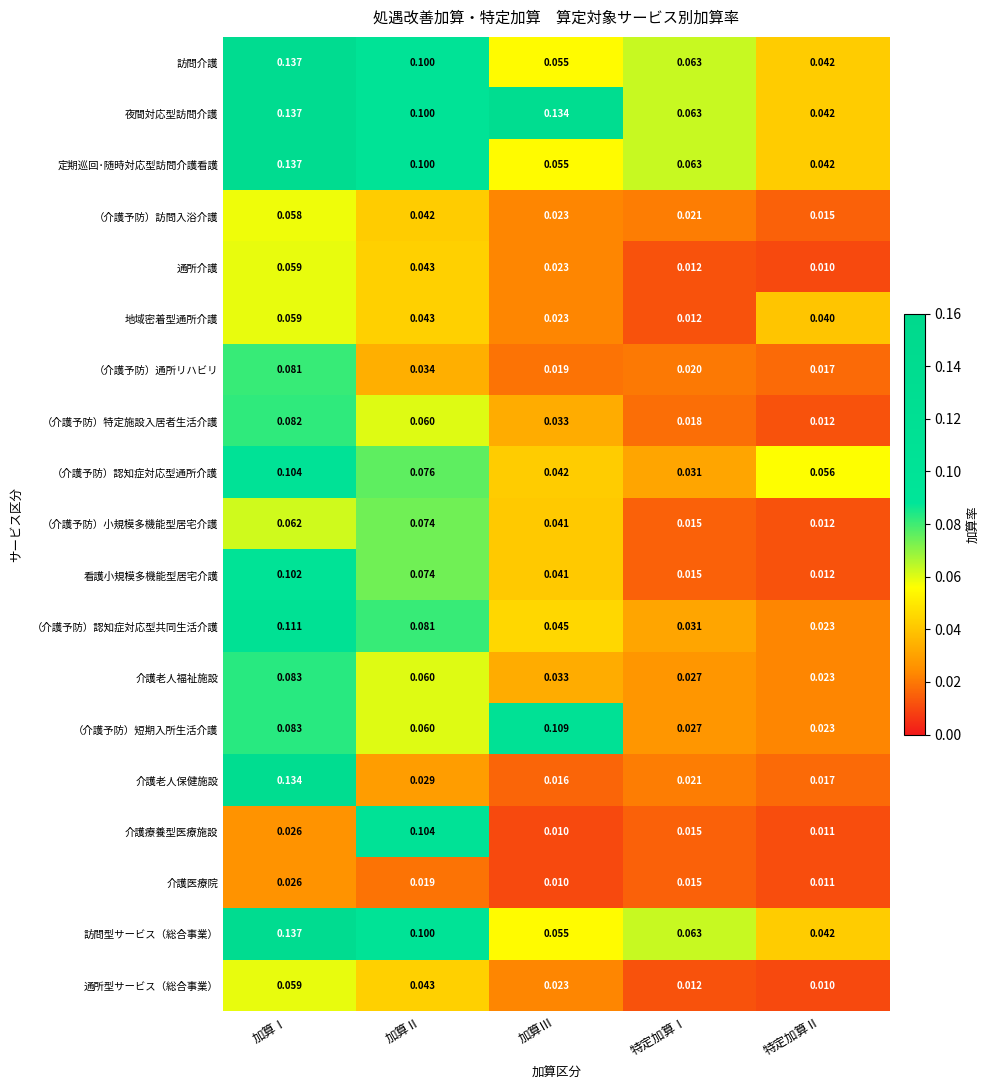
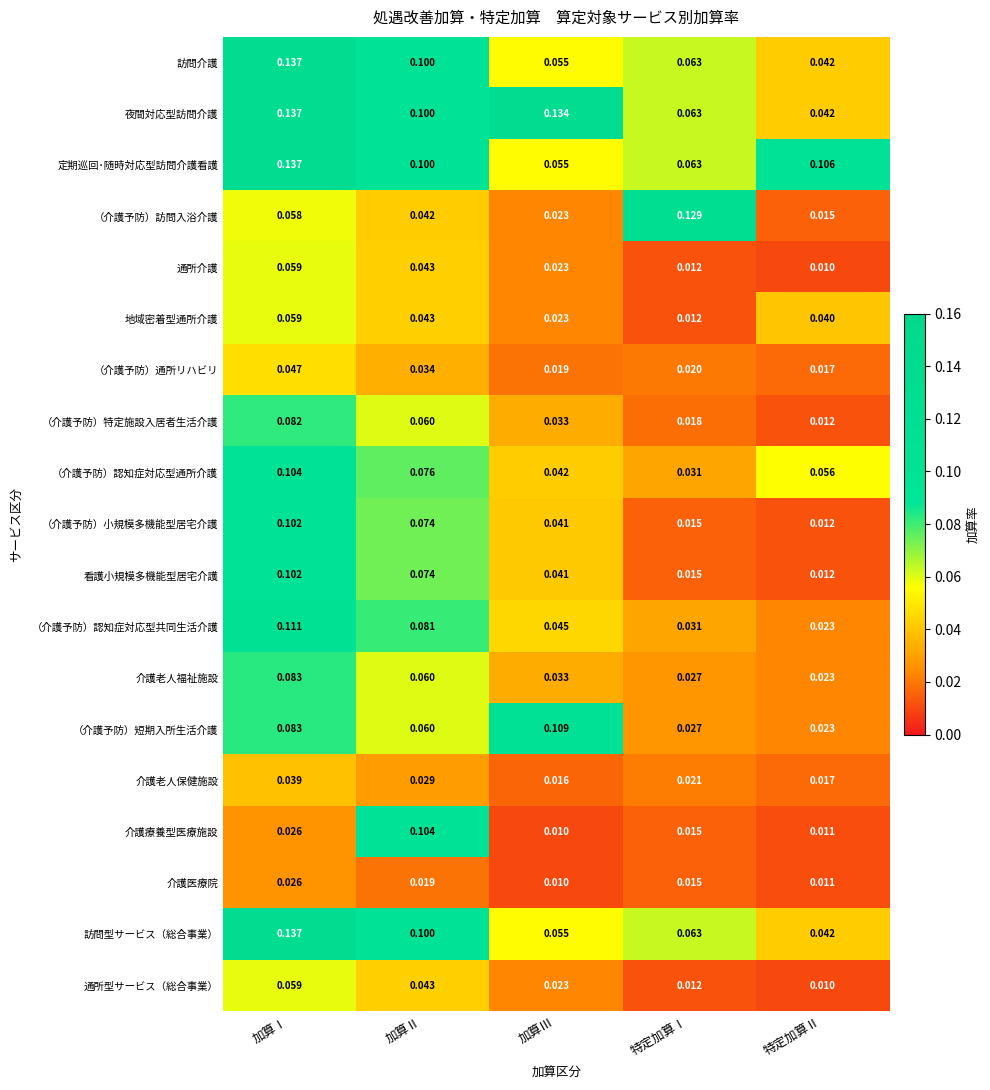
  {
    "訪問介護": {
      "加算Ⅰ": 0.137,
      "加算Ⅱ": 0.100,
      "加算Ⅲ": 0.055,
      "特定加算Ⅰ": 0.063,
      "特定加算Ⅱ": 0.042
    },
    "夜間対応型訪問介護": {
      "加算Ⅰ": 0.137,
      "加算Ⅱ": 0.100,
      "加算Ⅲ": 0.134,
      "特定加算Ⅰ": 0.063,
      "特定加算Ⅱ": 0.042
    },
    "定期巡回･随時対応型訪問介護看護": {
      "加算Ⅰ": 0.137,
      "加算Ⅱ": 0.100,
      "加算Ⅲ": 0.055,
      "特定加算Ⅰ": 0.063,
-     "特定加算Ⅱ": 0.042
+     "特定加算Ⅱ": 0.106
    },
    "（介護予防）訪問入浴介護": {
      "加算Ⅰ": 0.058,
      "加算Ⅱ": 0.042,
      "加算Ⅲ": 0.023,
-     "特定加算Ⅰ": 0.021,
+     "特定加算Ⅰ": 0.129,
      "特定加算Ⅱ": 0.015
    },
    "通所介護": {
      "加算Ⅰ": 0.059,
      "加算Ⅱ": 0.043,
      "加算Ⅲ": 0.023,
      "特定加算Ⅰ": 0.012,
      "特定加算Ⅱ": 0.010
    },
    "地域密着型通所介護": {
      "加算Ⅰ": 0.059,
      "加算Ⅱ": 0.043,
      "加算Ⅲ": 0.023,
      "特定加算Ⅰ": 0.012,
      "特定加算Ⅱ": 0.040
    },
    "（介護予防）通所リハビリ": {
-     "加算Ⅰ": 0.081,
+     "加算Ⅰ": 0.047,
      "加算Ⅱ": 0.034,
      "加算Ⅲ": 0.019,
      "特定加算Ⅰ": 0.020,
      "特定加算Ⅱ": 0.017
    },
    "（介護予防）特定施設入居者生活介護": {
      "加算Ⅰ": 0.082,
      "加算Ⅱ": 0.060,
      "加算Ⅲ": 0.033,
      "特定加算Ⅰ": 0.018,
      "特定加算Ⅱ": 0.012
    },
    "（介護予防）認知症対応型通所介護": {
      "加算Ⅰ": 0.104,
      "加算Ⅱ": 0.076,
      "加算Ⅲ": 0.042,
      "特定加算Ⅰ": 0.031,
      "特定加算Ⅱ": 0.056
    },
    "（介護予防）小規模多機能型居宅介護": {
-     "加算Ⅰ": 0.062,
+     "加算Ⅰ": 0.102,
      "加算Ⅱ": 0.074,
      "加算Ⅲ": 0.041,
      "特定加算Ⅰ": 0.015,
      "特定加算Ⅱ": 0.012
    },
    "看護小規模多機能型居宅介護": {
      "加算Ⅰ": 0.102,
      "加算Ⅱ": 0.074,
      "加算Ⅲ": 0.041,
      "特定加算Ⅰ": 0.015,
      "特定加算Ⅱ": 0.012
    },
    "（介護予防）認知症対応型共同生活介護": {
      "加算Ⅰ": 0.111,
      "加算Ⅱ": 0.081,
      "加算Ⅲ": 0.045,
      "特定加算Ⅰ": 0.031,
      "特定加算Ⅱ": 0.023
    },
    "介護老人福祉施設": {
      "加算Ⅰ": 0.083,
      "加算Ⅱ": 0.060,
      "加算Ⅲ": 0.033,
      "特定加算Ⅰ": 0.027,
      "特定加算Ⅱ": 0.023
    },
    "（介護予防）短期入所生活介護": {
      "加算Ⅰ": 0.083,
      "加算Ⅱ": 0.060,
      "加算Ⅲ": 0.109,
      "特定加算Ⅰ": 0.027,
      "特定加算Ⅱ": 0.023
    },
    "介護老人保健施設": {
-     "加算Ⅰ": 0.134,
+     "加算Ⅰ": 0.039,
      "加算Ⅱ": 0.029,
      "加算Ⅲ": 0.016,
      "特定加算Ⅰ": 0.021,
      "特定加算Ⅱ": 0.017
    },
    "介護療養型医療施設": {
      "加算Ⅰ": 0.026,
      "加算Ⅱ": 0.104,
      "加算Ⅲ": 0.010,
      "特定加算Ⅰ": 0.015,
      "特定加算Ⅱ": 0.011
    },
    "介護医療院": {
      "加算Ⅰ": 0.026,
      "加算Ⅱ": 0.019,
      "加算Ⅲ": 0.010,
      "特定加算Ⅰ": 0.015,
      "特定加算Ⅱ": 0.011
    },
    "訪問型サービス（総合事業）": {
      "加算Ⅰ": 0.137,
      "加算Ⅱ": 0.100,
      "加算Ⅲ": 0.055,
      "特定加算Ⅰ": 0.063,
      "特定加算Ⅱ": 0.042
    },
    "通所型サービス（総合事業）": {
      "加算Ⅰ": 0.059,
      "加算Ⅱ": 0.043,
      "加算Ⅲ": 0.023,
      "特定加算Ⅰ": 0.012,
      "特定加算Ⅱ": 0.010
    }
  }
